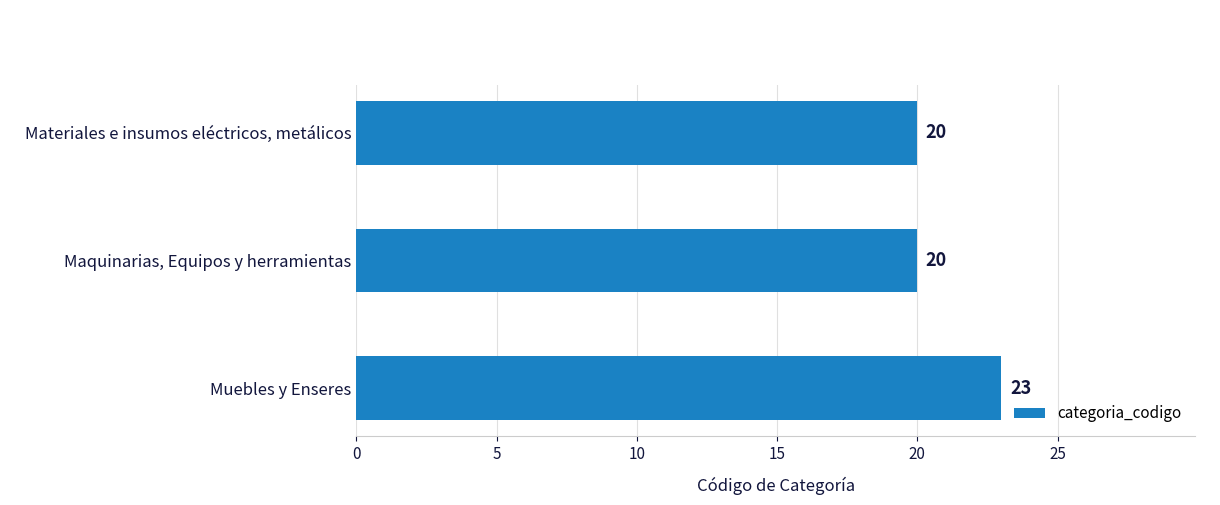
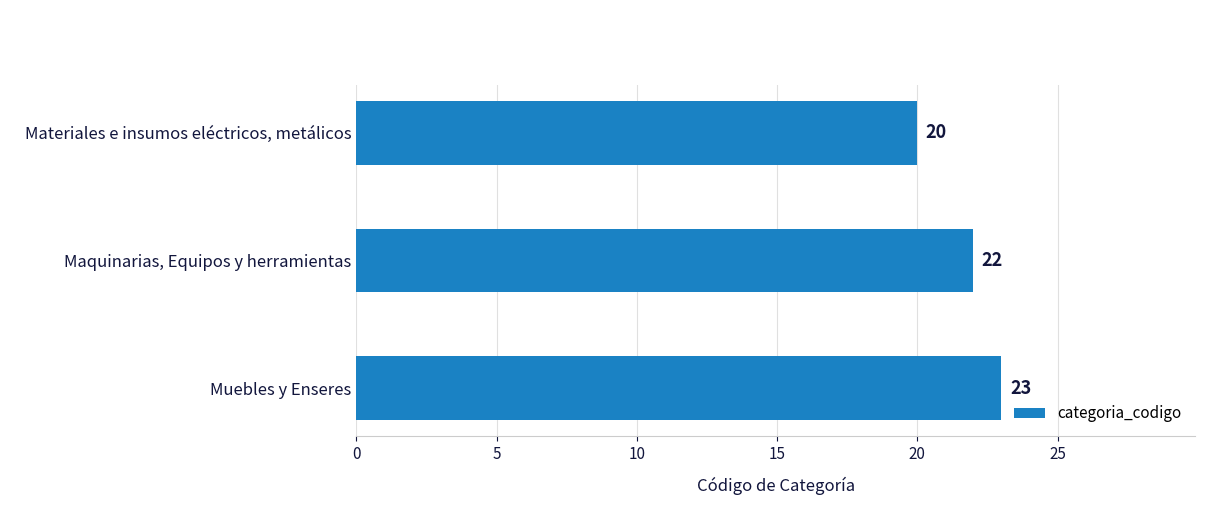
  {
    "Materiales e insumos eléctricos, metálicos": 20,
-   "Maquinarias, Equipos y herramientas": 20,
+   "Maquinarias, Equipos y herramientas": 22,
    "Muebles y Enseres": 23
  }
